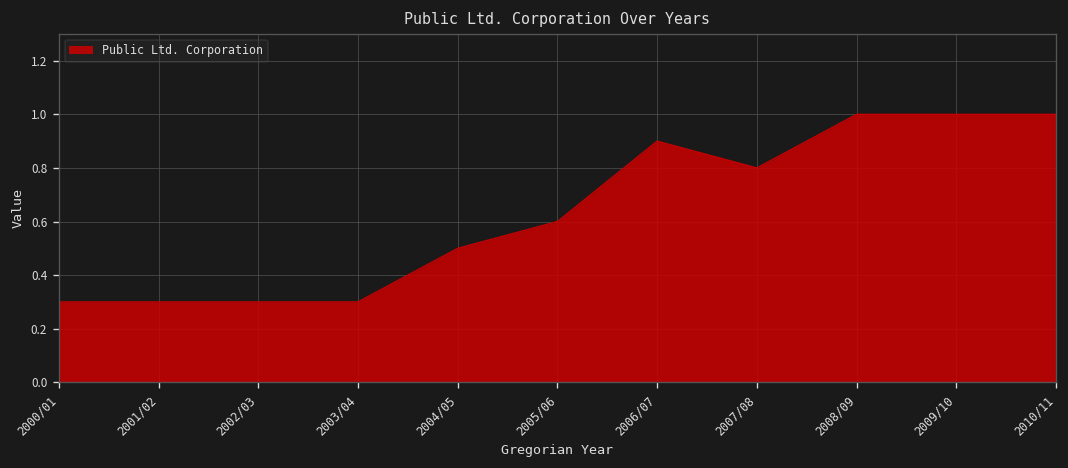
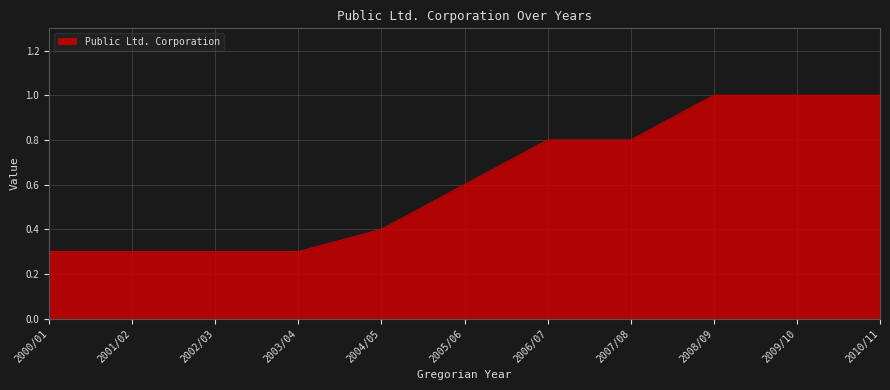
  {
    "2000/01": 0.3,
    "2001/02": 0.3,
    "2002/03": 0.3,
    "2003/04": 0.3,
-   "2004/05": 0.5,
+   "2004/05": 0.4,
    "2005/06": 0.6,
-   "2006/07": 0.9,
+   "2006/07": 0.8,
    "2007/08": 0.8,
    "2008/09": 1.0,
    "2009/10": 1.0,
    "2010/11": 1.0
  }
